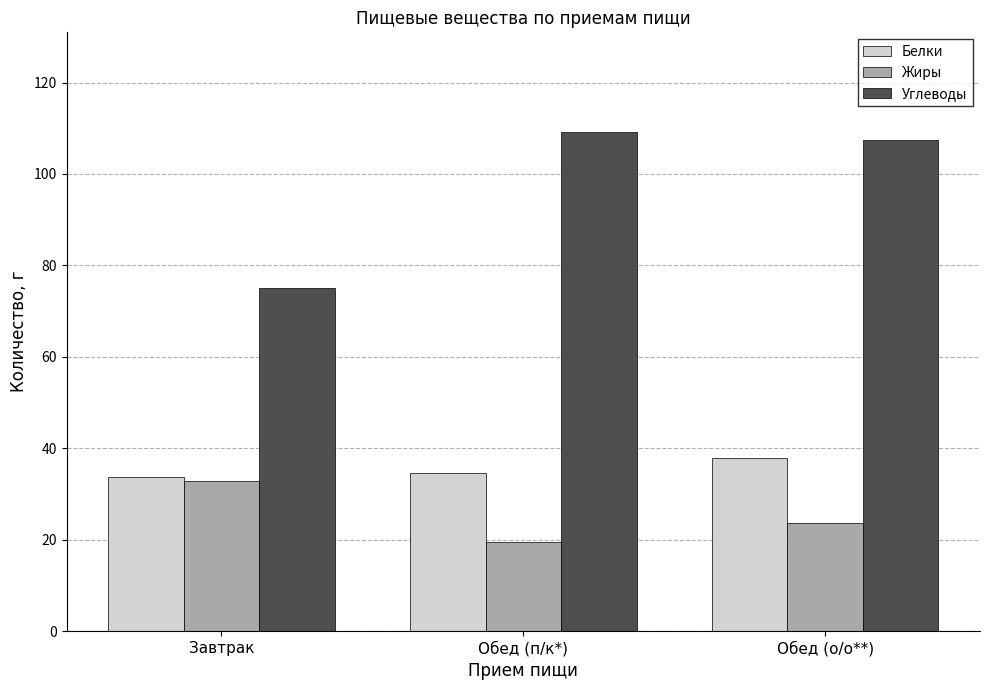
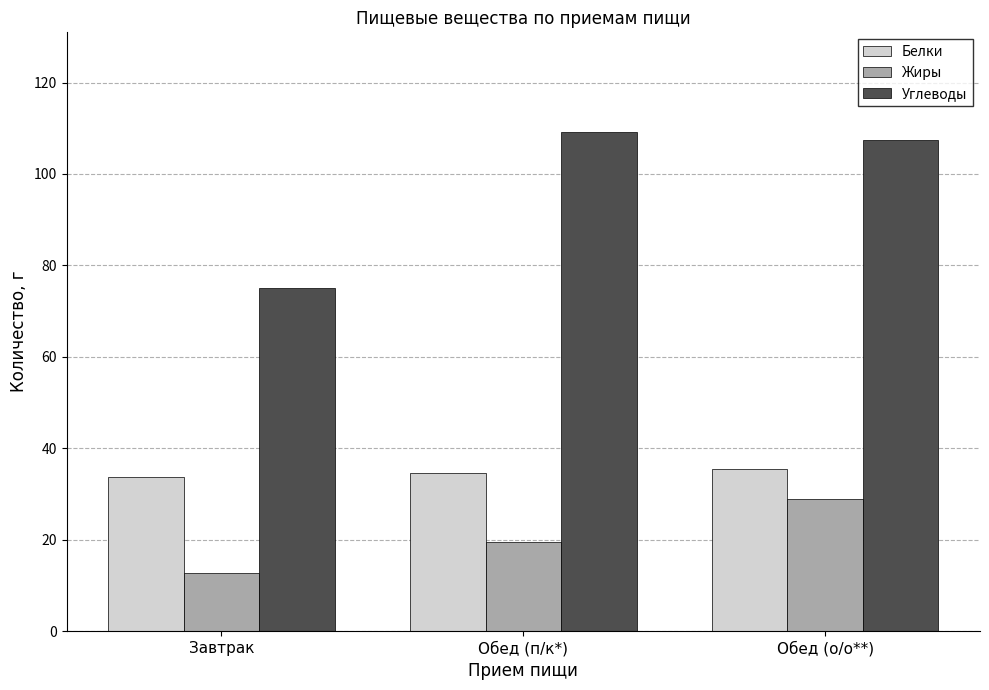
  {
    "Белки": {
      "Завтрак": 34,
      "Обед (п/к*)": 35,
-     "Обед (о/о**)": 38
+     "Обед (о/о**)": 35
    },
    "Жиры": {
-     "Завтрак": 33,
+     "Завтрак": 13,
      "Обед (п/к*)": 20,
-     "Обед (о/о**)": 24
+     "Обед (о/о**)": 29
    },
    "Углеводы": {
      "Завтрак": 75,
      "Обед (п/к*)": 109,
      "Обед (о/о**)": 107
    }
  }
